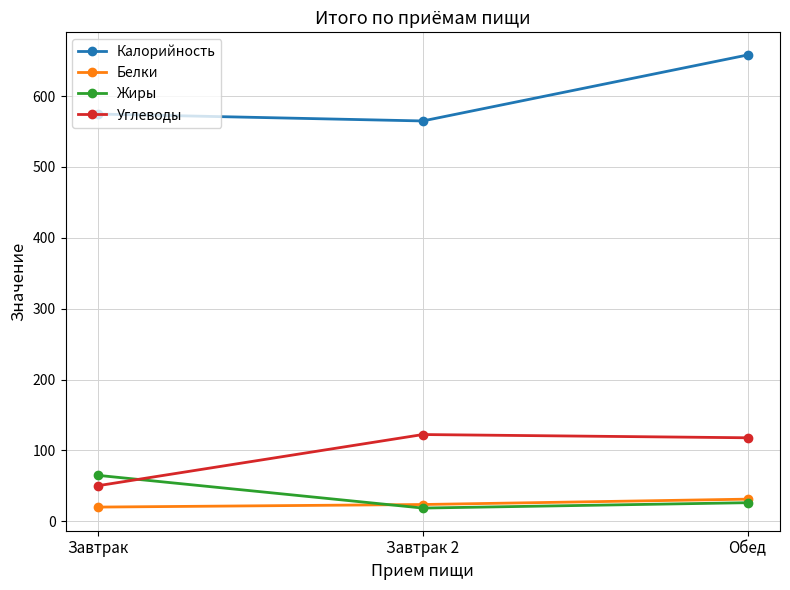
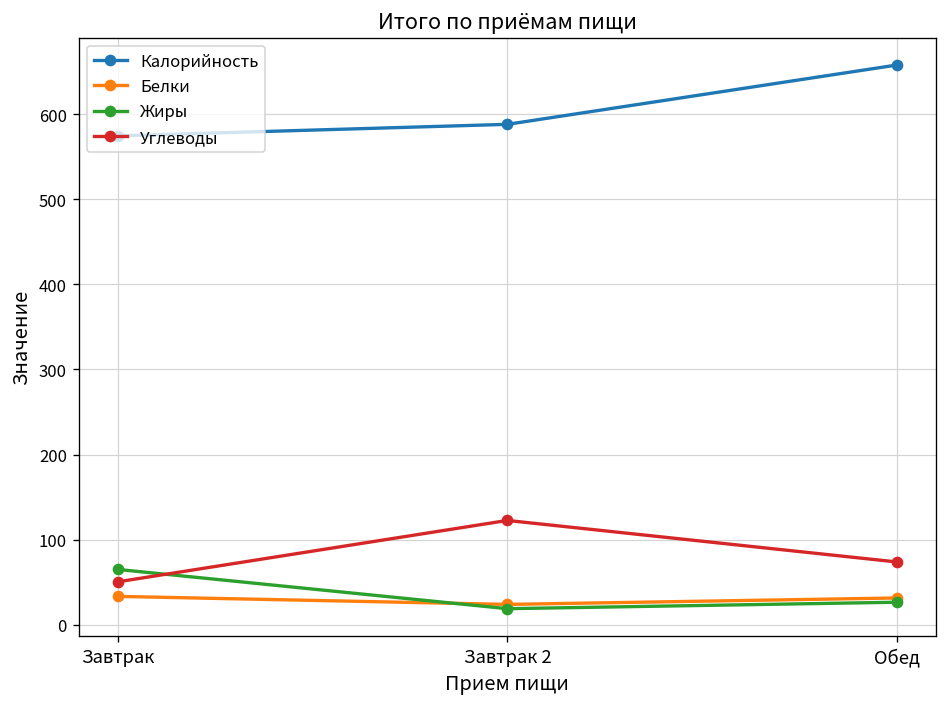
  {
    "Калорийность": {
-     "Завтрак 2": 560,
+     "Завтрак 2": 590,
      "Обед": 660
    },
    "Белки": {
-     "Завтрак": 20,
+     "Завтрак": 30,
      "Завтрак 2": 20,
      "Обед": 30
    },
    "Жиры": {
      "Завтрак": 60,
      "Завтрак 2": 20,
      "Обед": 30
    },
    "Углеводы": {
      "Завтрак": 50,
      "Завтрак 2": 120,
-     "Обед": 120
+     "Обед": 70
    }
  }
